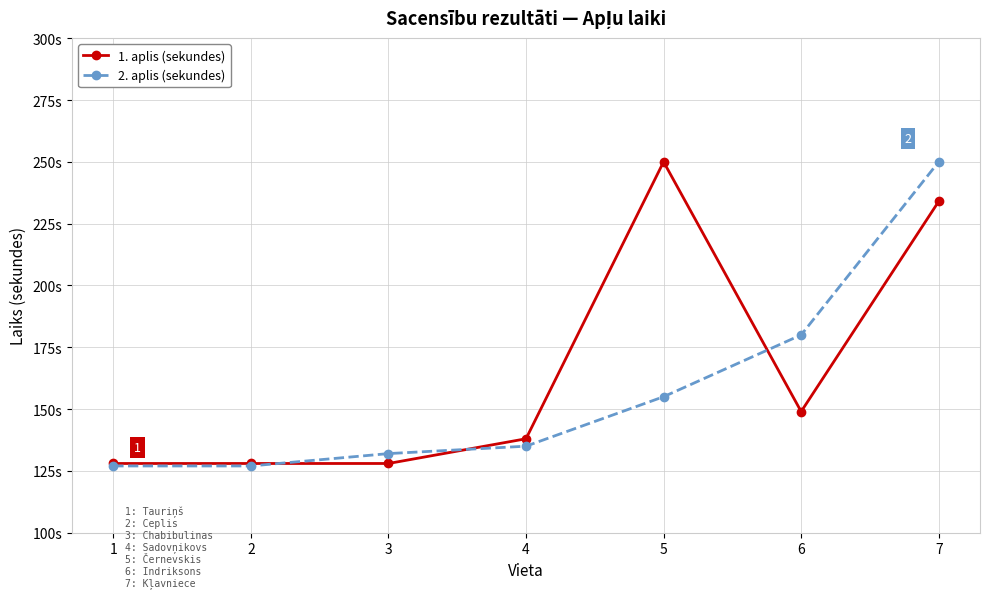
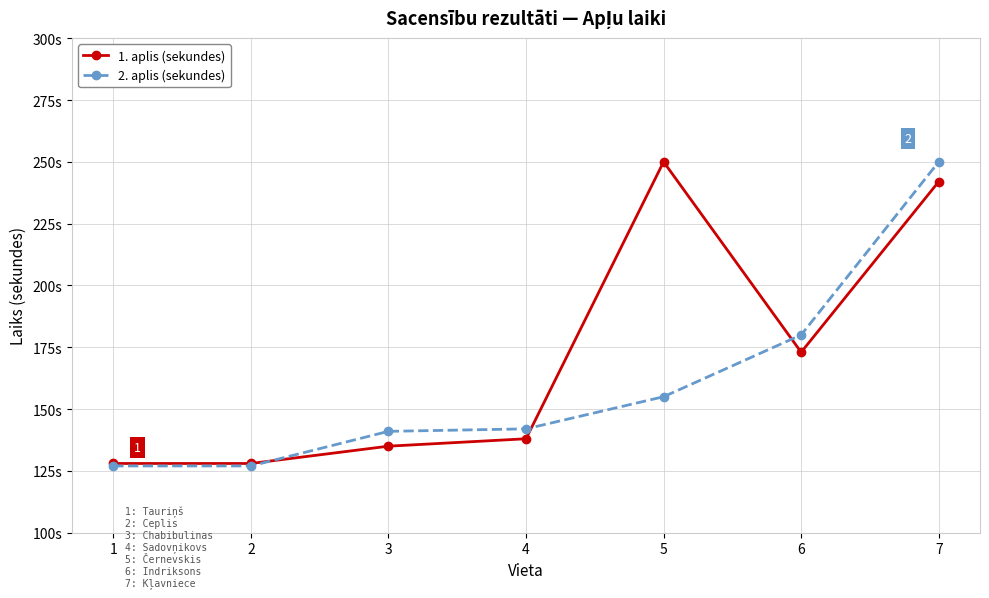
  {
    "1. aplis (sekundes)": {
-     "3": "128s",
+     "3": "135s",
      "4": "138s",
      "5": "250s",
-     "6": "149s",
-     "7": "234s"
+     "6": "173s",
+     "7": "242s"
    },
    "2. aplis (sekundes)": {
-     "3": "132s",
-     "4": "135s",
+     "3": "141s",
+     "4": "142s",
      "5": "155s",
      "6": "180s",
      "7": "250s"
    }
  }
